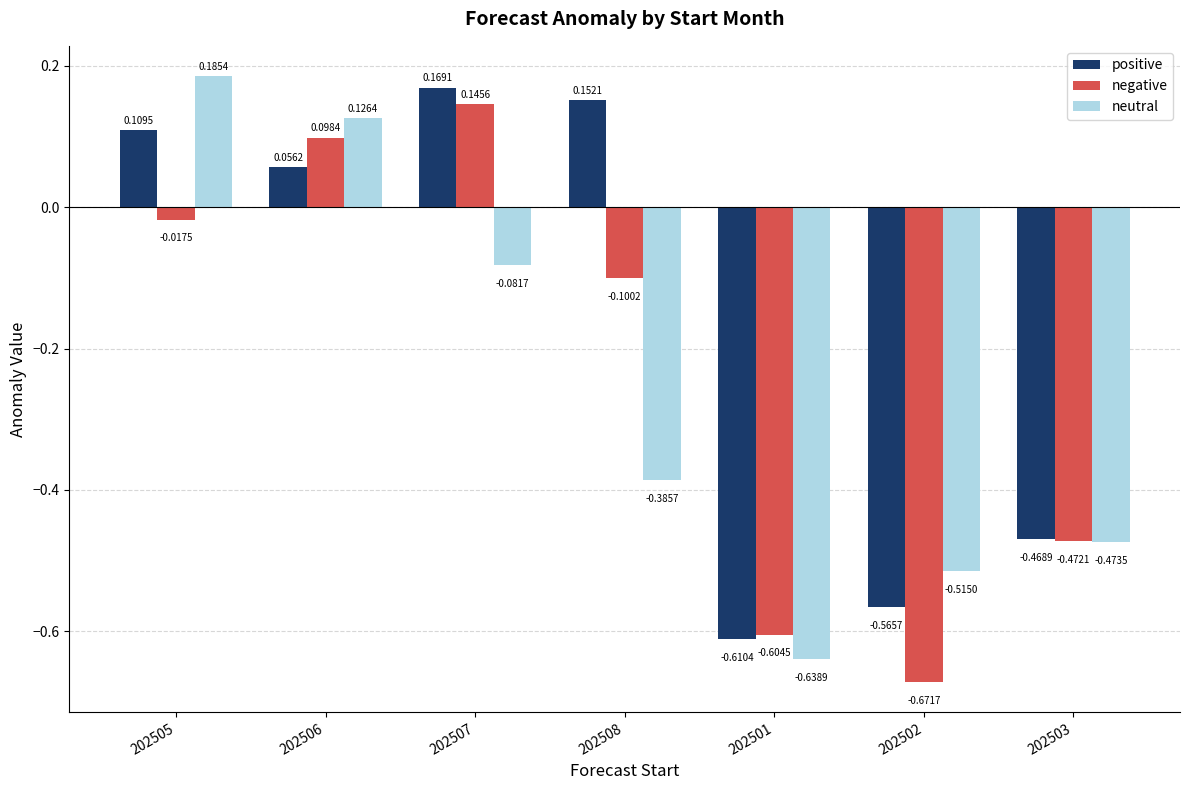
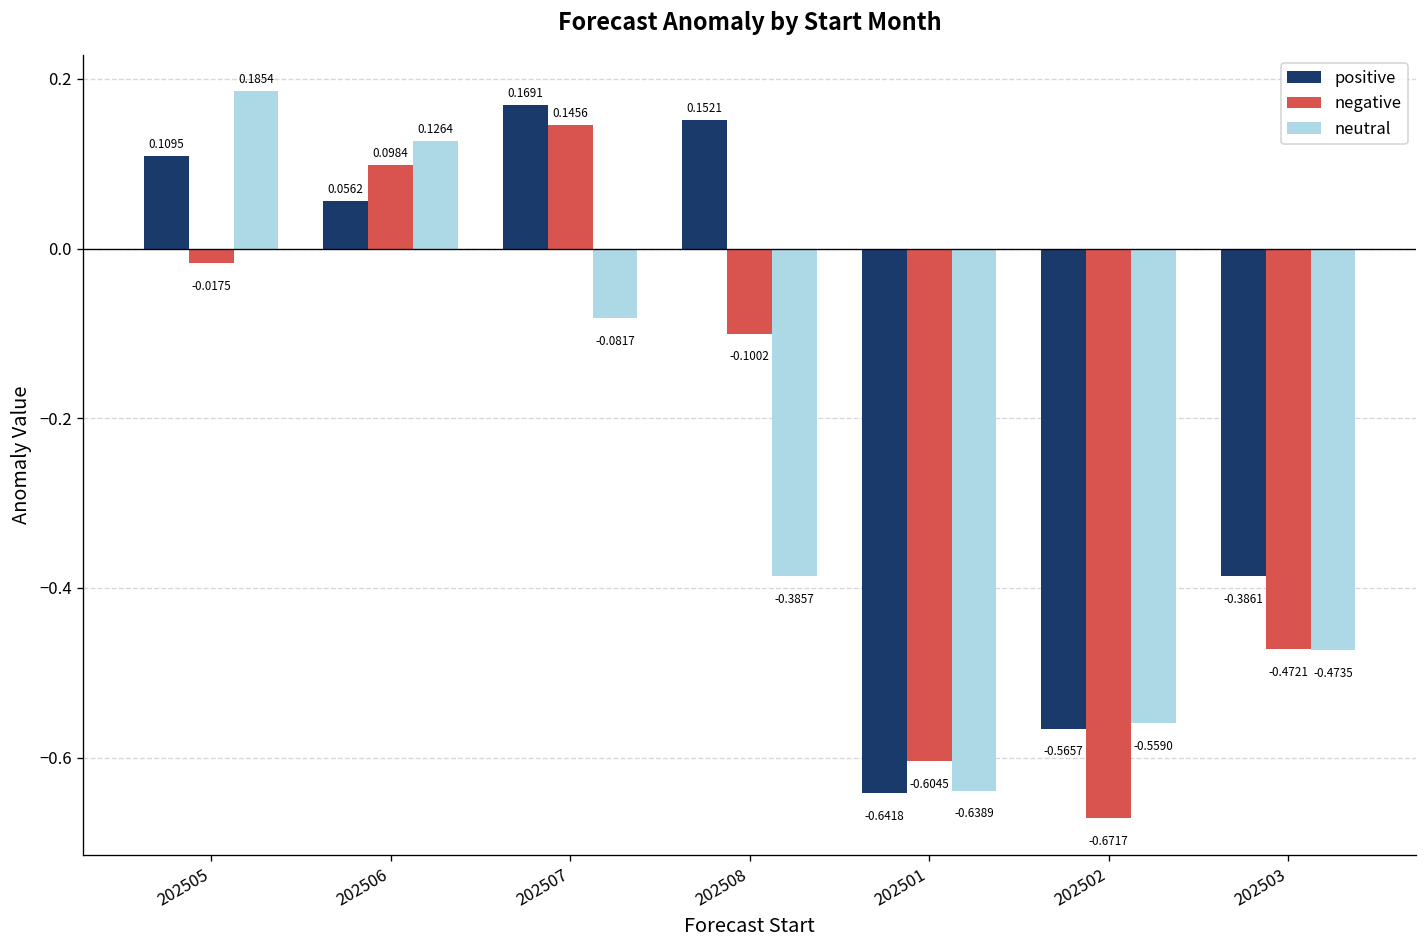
  {
    "positive": {
      "202505": 0.1095,
      "202506": 0.0562,
      "202507": 0.1691,
      "202508": 0.1521,
-     "202501": -0.6104,
+     "202501": -0.6418,
      "202502": -0.5657,
-     "202503": -0.4689
+     "202503": -0.3861
    },
    "negative": {
      "202505": -0.0175,
      "202506": 0.0984,
      "202507": 0.1456,
      "202508": -0.1002,
      "202501": -0.6045,
      "202502": -0.6717,
      "202503": -0.4721
    },
    "neutral": {
      "202505": 0.1854,
      "202506": 0.1264,
      "202507": -0.0817,
      "202508": -0.3857,
      "202501": -0.6389,
-     "202502": -0.5150,
+     "202502": -0.5590,
      "202503": -0.4735
    }
  }
